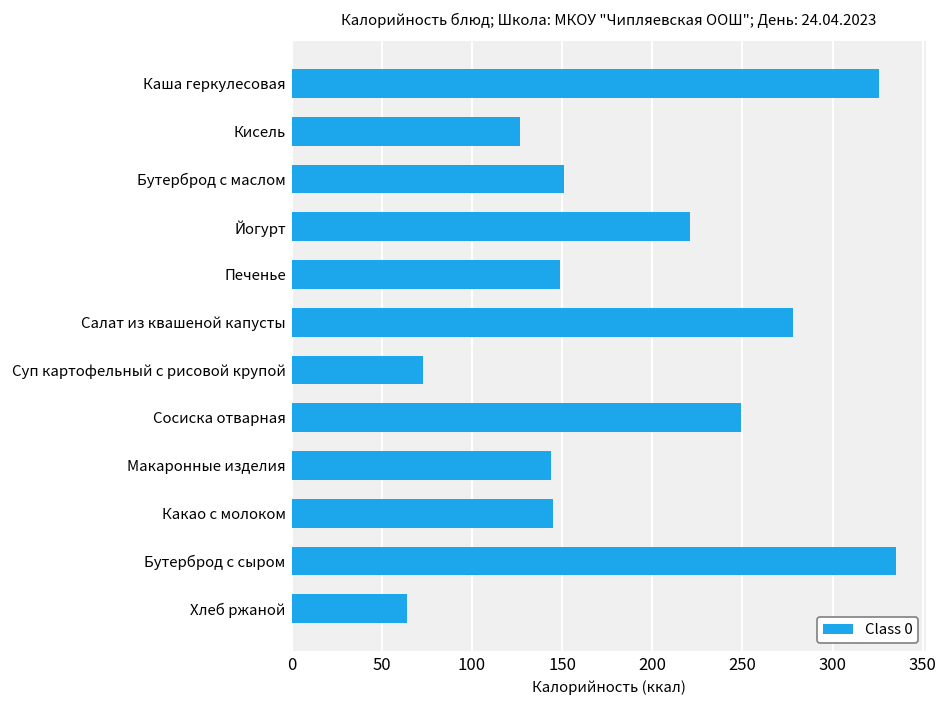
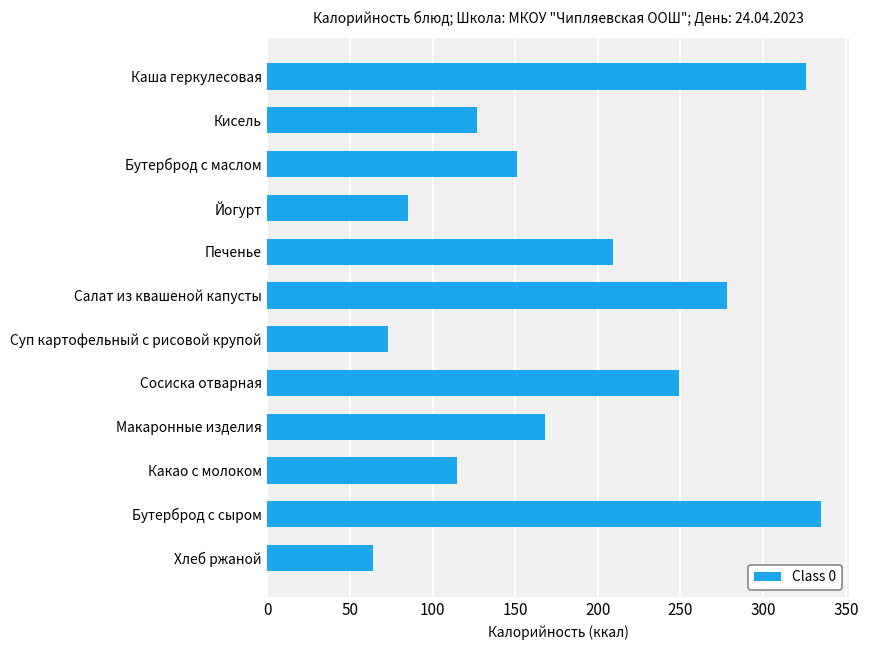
  {
    "Каша геркулесовая": 326,
    "Кисель": 127,
    "Бутерброд с маслом": 151,
-   "Йогурт": 221,
-   "Печенье": 149,
+   "Йогурт": 85,
+   "Печенье": 209,
    "Салат из квашеной капусты": 278,
    "Суп картофельный с рисовой крупой": 73,
    "Сосиска отварная": 249,
-   "Макаронные изделия": 144,
-   "Какао с молоком": 145,
+   "Макаронные изделия": 168,
+   "Какао с молоком": 115,
    "Бутерброд с сыром": 335,
    "Хлеб ржаной": 64
  }
